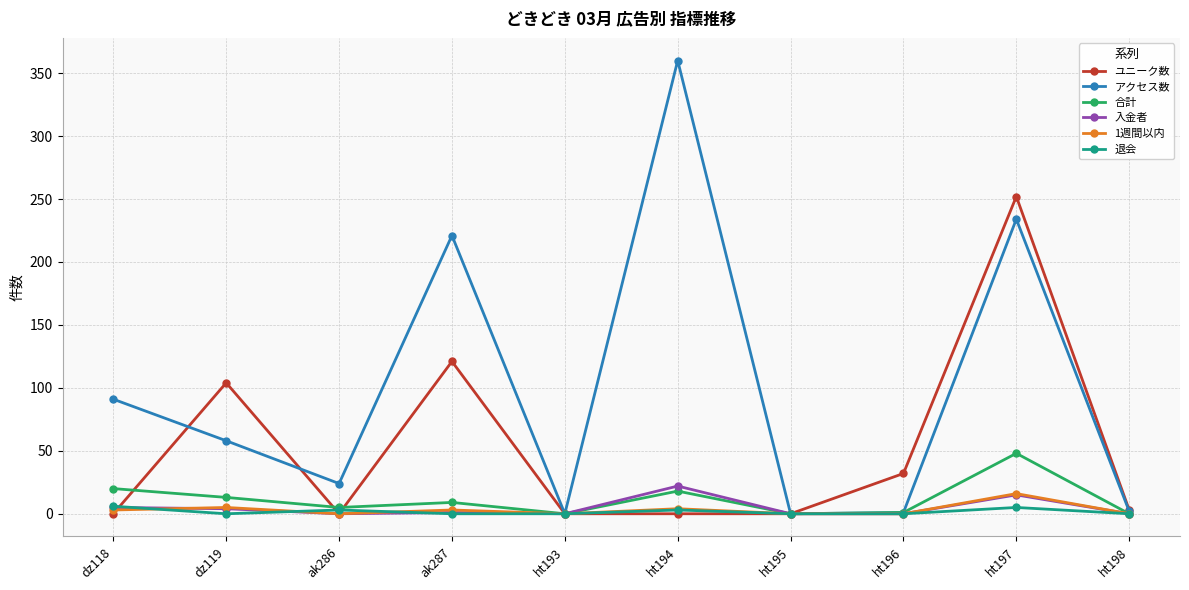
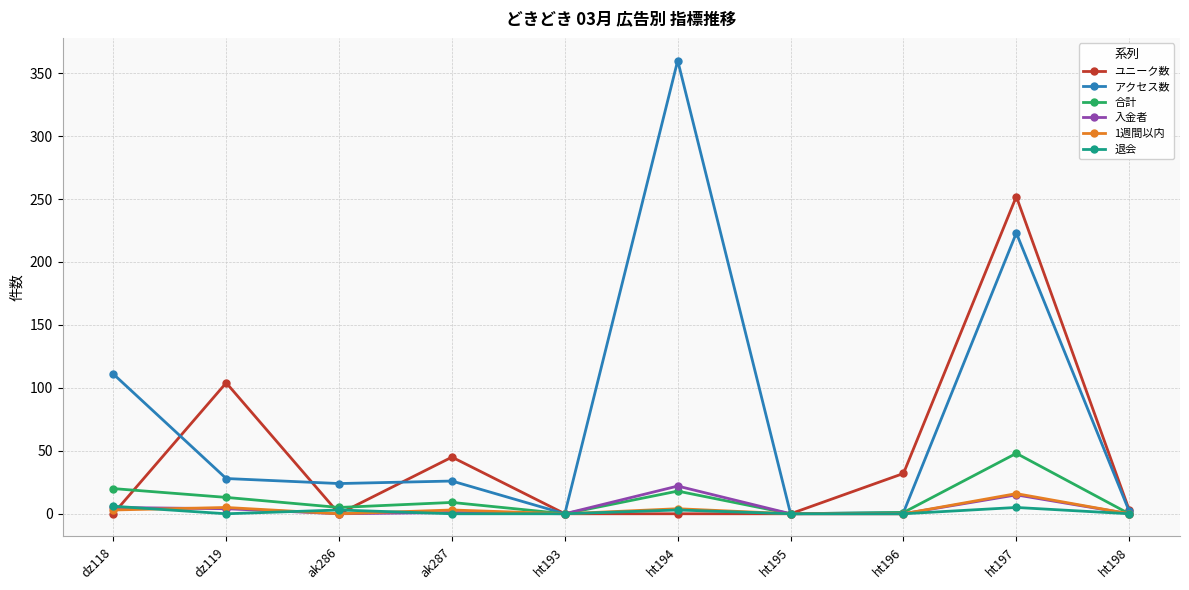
  {
    "ユニーク数": {
      "dz118": 0,
      "dz119": 104,
-     "ak287": 121,
+     "ak287": 45,
      "ht194": 0,
      "ht196": 32,
      "ht197": 252
    },
    "アクセス数": {
-     "dz118": 91,
-     "dz119": 58,
+     "dz118": 111,
+     "dz119": 28,
      "ak286": 24,
-     "ak287": 221,
+     "ak287": 26,
      "ht194": 360,
-     "ht197": 234
+     "ht197": 223
    },
    "入金者": {
      "ht194": 22
    }
  }
